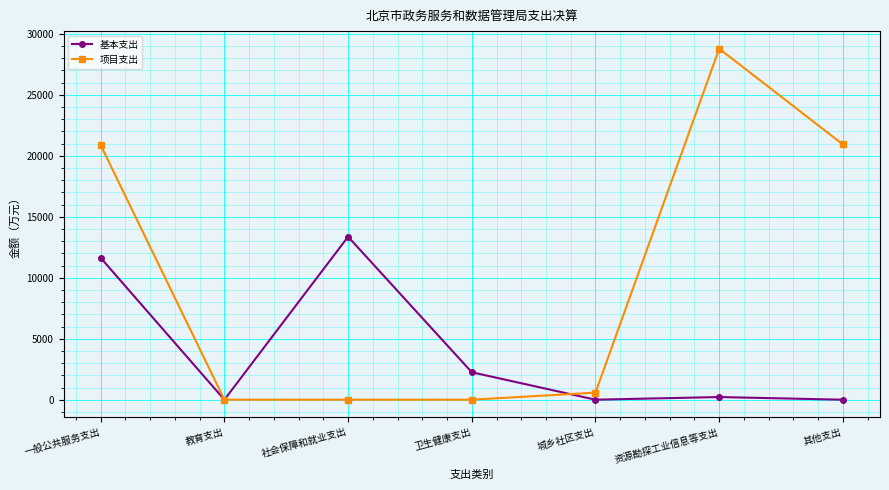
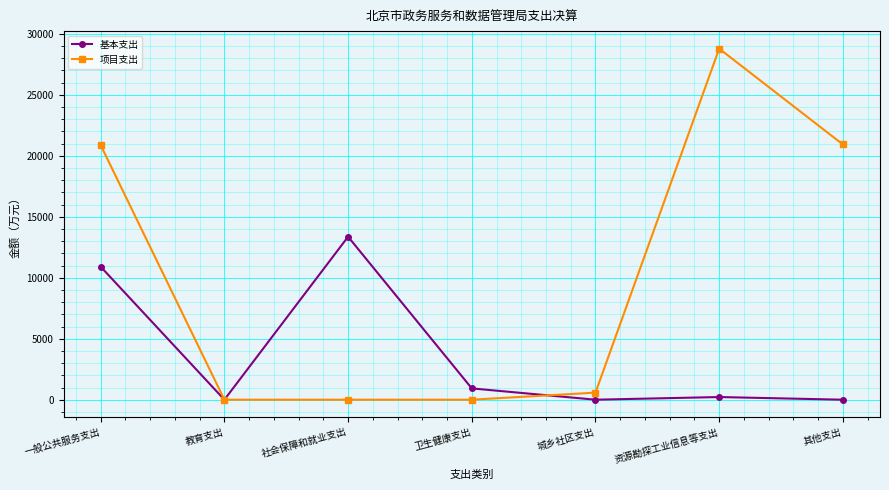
  {
    "基本支出": {
-     "一般公共服务支出": 11600,
+     "一般公共服务支出": 10900,
      "社会保障和就业支出": 13400,
-     "卫生健康支出": 2300,
+     "卫生健康支出": 900,
      "城乡社区支出": 0,
      "资源勘探工业信息等支出": 200,
      "其他支出": 0
    },
    "项目支出": {
      "一般公共服务支出": 20900,
      "社会保障和就业支出": 0,
      "卫生健康支出": 0,
      "城乡社区支出": 600,
      "资源勘探工业信息等支出": 28800,
      "其他支出": 20900
    }
  }
